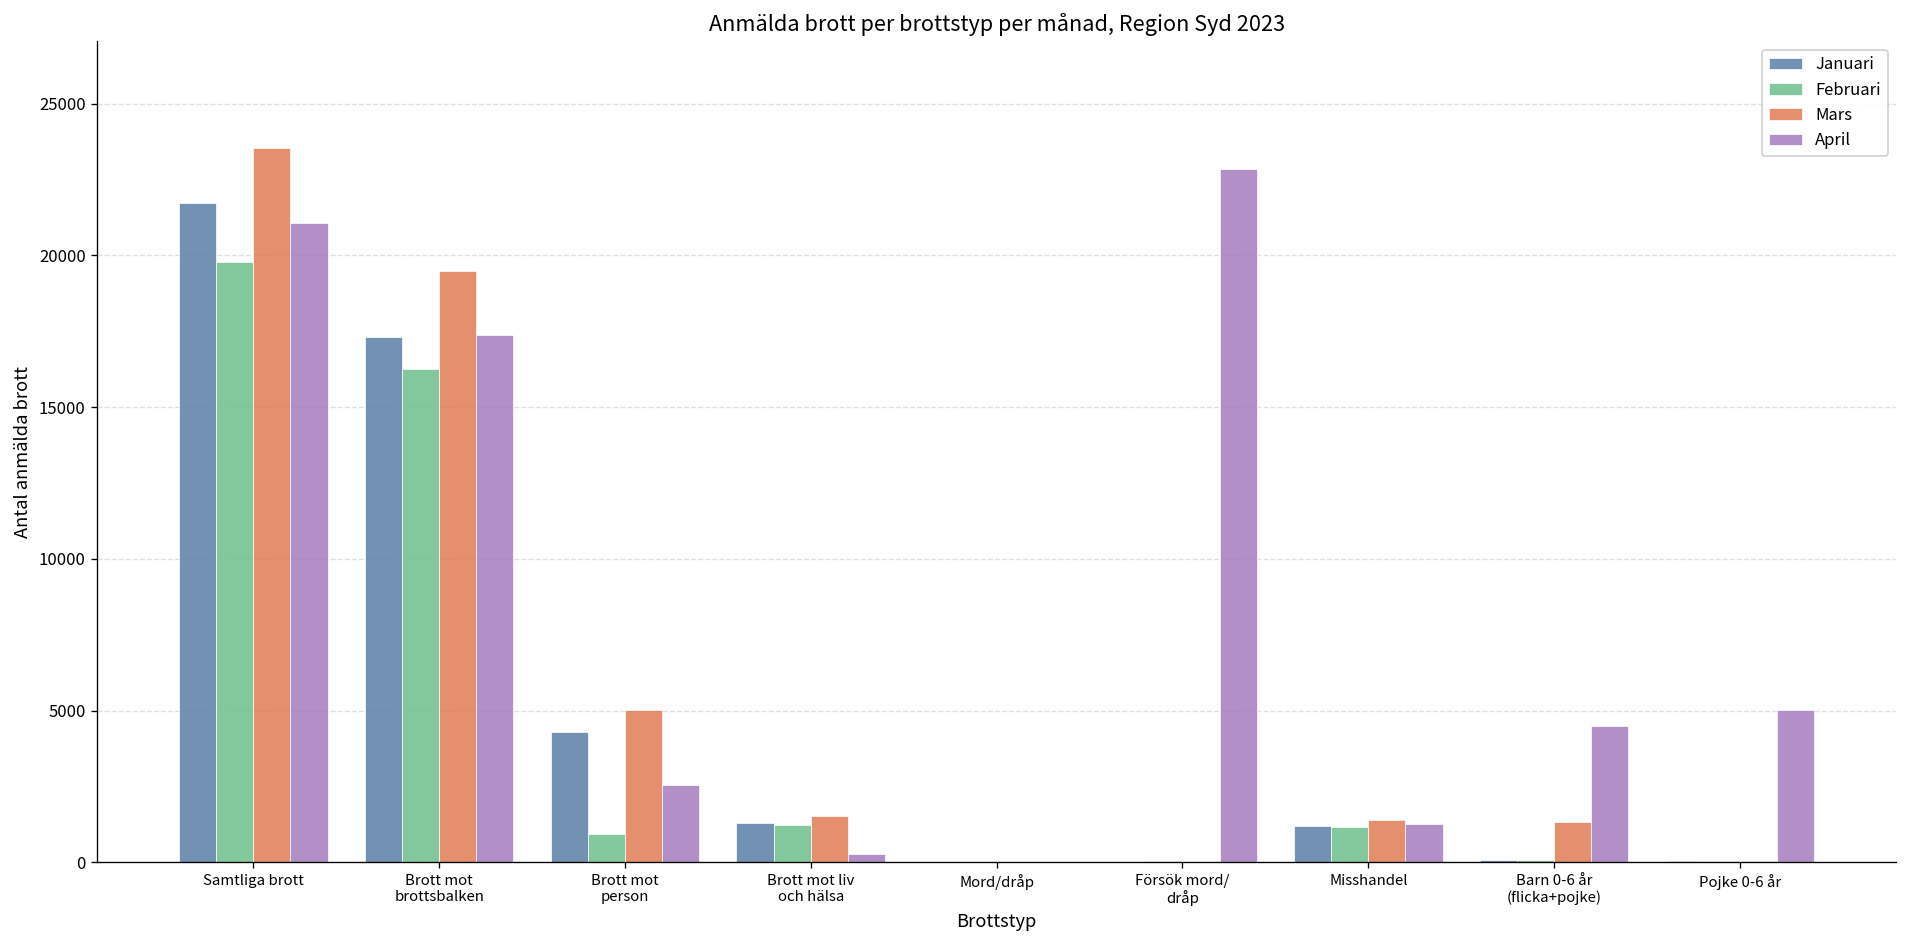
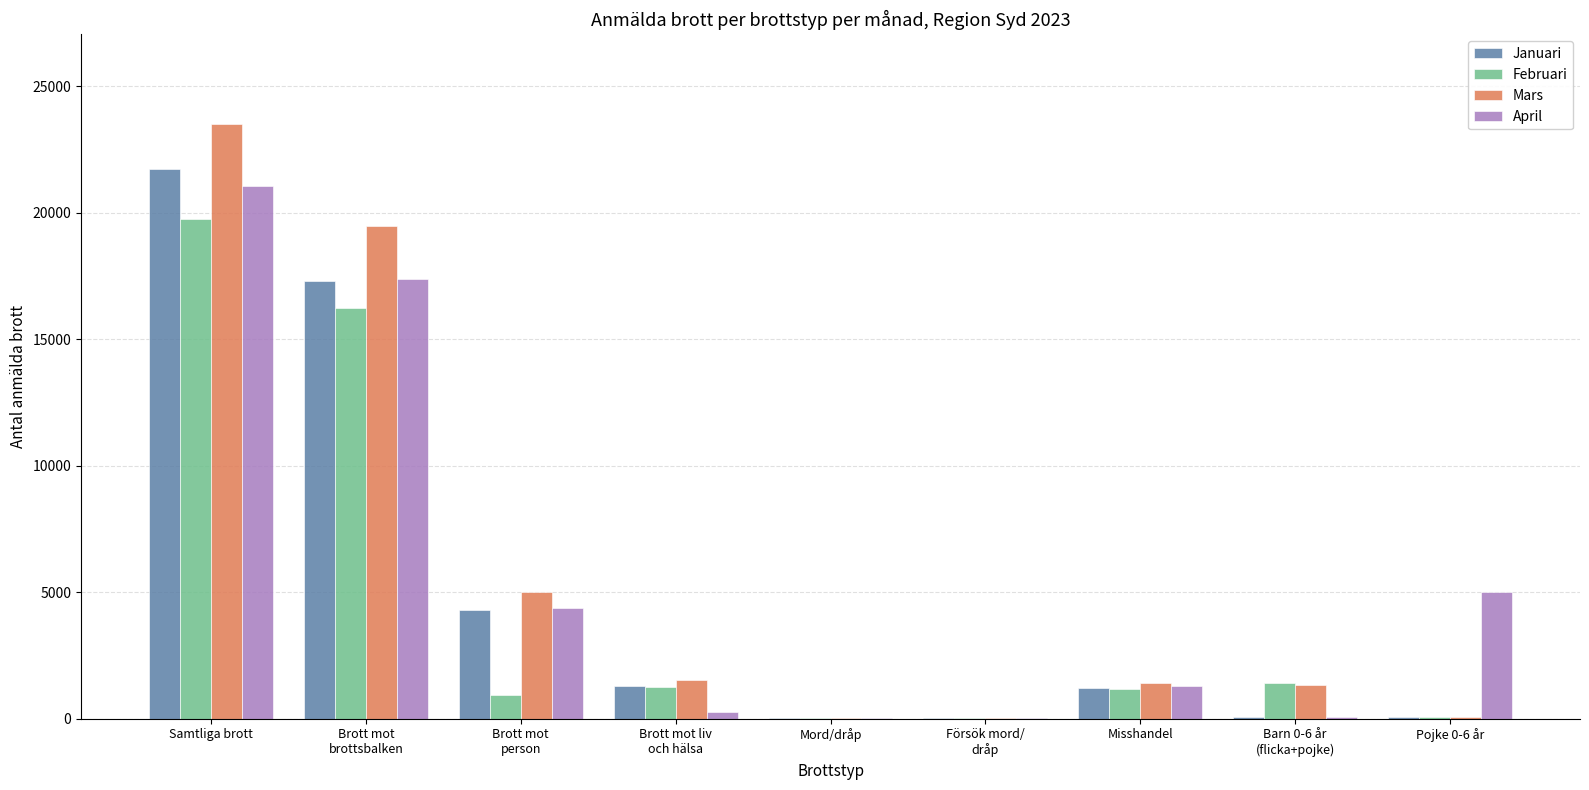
  {
    "Januari": {
      "Samtliga brott": 21700,
      "Brott mot brottsbalken": 17300,
      "Brott mot person": 4300,
      "Brott mot liv och hälsa": 1300,
      "Misshandel": 1200
    },
    "Februari": {
      "Samtliga brott": 19800,
      "Brott mot brottsbalken": 16300,
      "Brott mot person": 900,
      "Brott mot liv och hälsa": 1200,
      "Misshandel": 1200,
-     "Barn 0-6 år (flicka+pojke)": 100
+     "Barn 0-6 år (flicka+pojke)": 1400
    },
    "Mars": {
      "Samtliga brott": 23500,
      "Brott mot brottsbalken": 19500,
      "Brott mot person": 5000,
      "Brott mot liv och hälsa": 1500,
      "Misshandel": 1400,
      "Barn 0-6 år (flicka+pojke)": 1300
    },
    "April": {
      "Samtliga brott": 21100,
      "Brott mot brottsbalken": 17400,
-     "Brott mot person": 2500,
+     "Brott mot person": 4400,
      "Brott mot liv och hälsa": 300,
-     "Försök mord/ dråp": 22800,
+     "Försök mord/ dråp": 0,
      "Misshandel": 1300,
-     "Barn 0-6 år (flicka+pojke)": 4500,
+     "Barn 0-6 år (flicka+pojke)": 100,
      "Pojke 0-6 år": 5000
    }
  }
